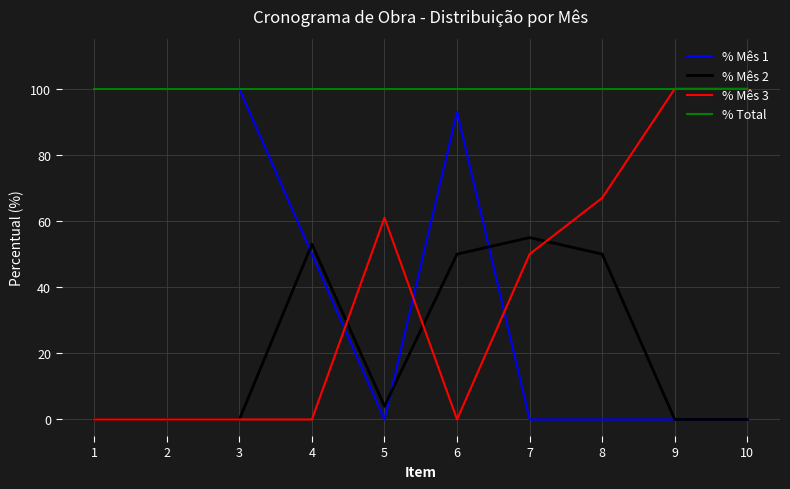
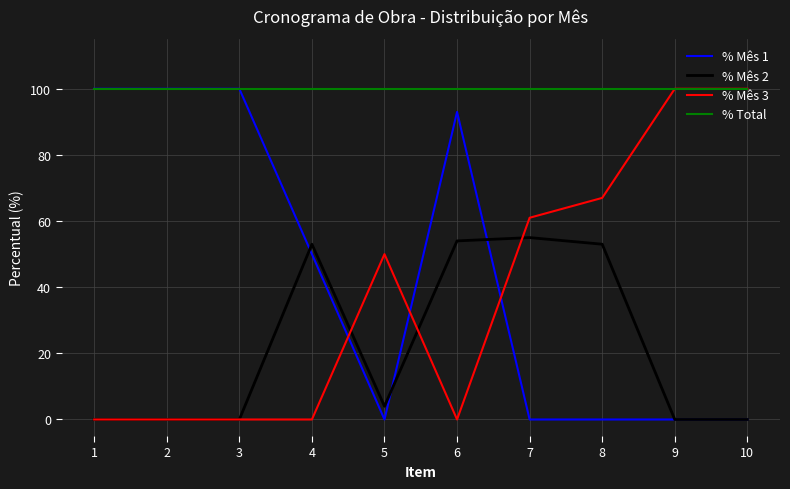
  {
    "% Mês 1": {
      "4": 50,
      "5": 0,
      "6": 93,
      "7": 0,
      "8": 0
    },
    "% Mês 2": {
      "4": 53,
      "5": 4,
-     "6": 50,
+     "6": 54,
      "7": 55,
-     "8": 50
+     "8": 53
    },
    "% Mês 3": {
      "4": 0,
-     "5": 61,
+     "5": 50,
      "6": 0,
-     "7": 50,
+     "7": 61,
      "8": 67
    },
    "% Total": {
      "4": 100,
      "5": 100,
      "6": 100,
      "7": 100,
      "8": 100
    }
  }
